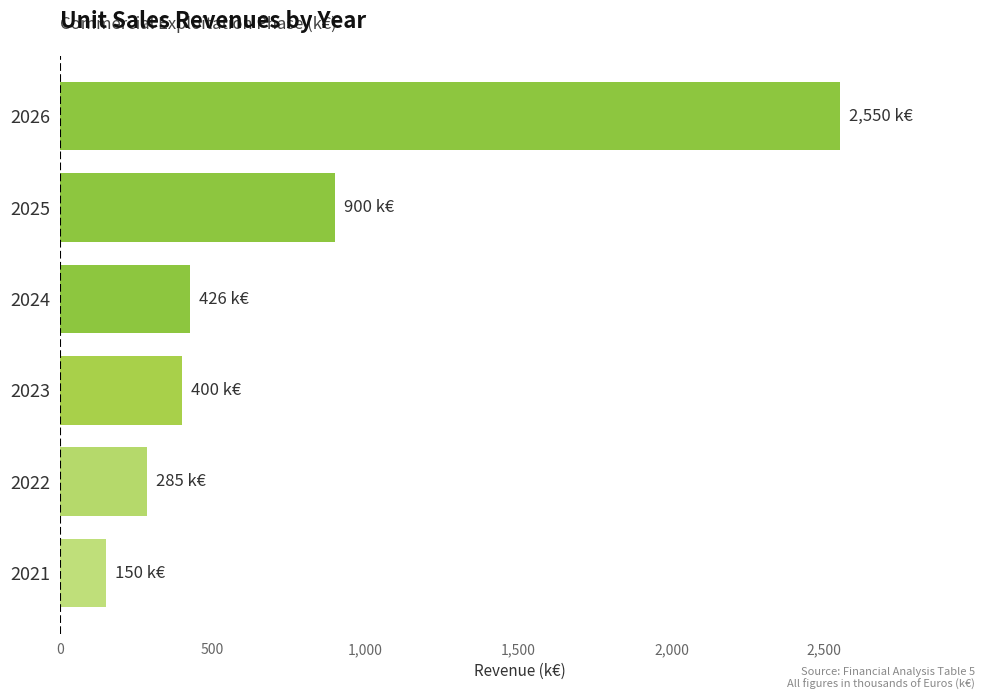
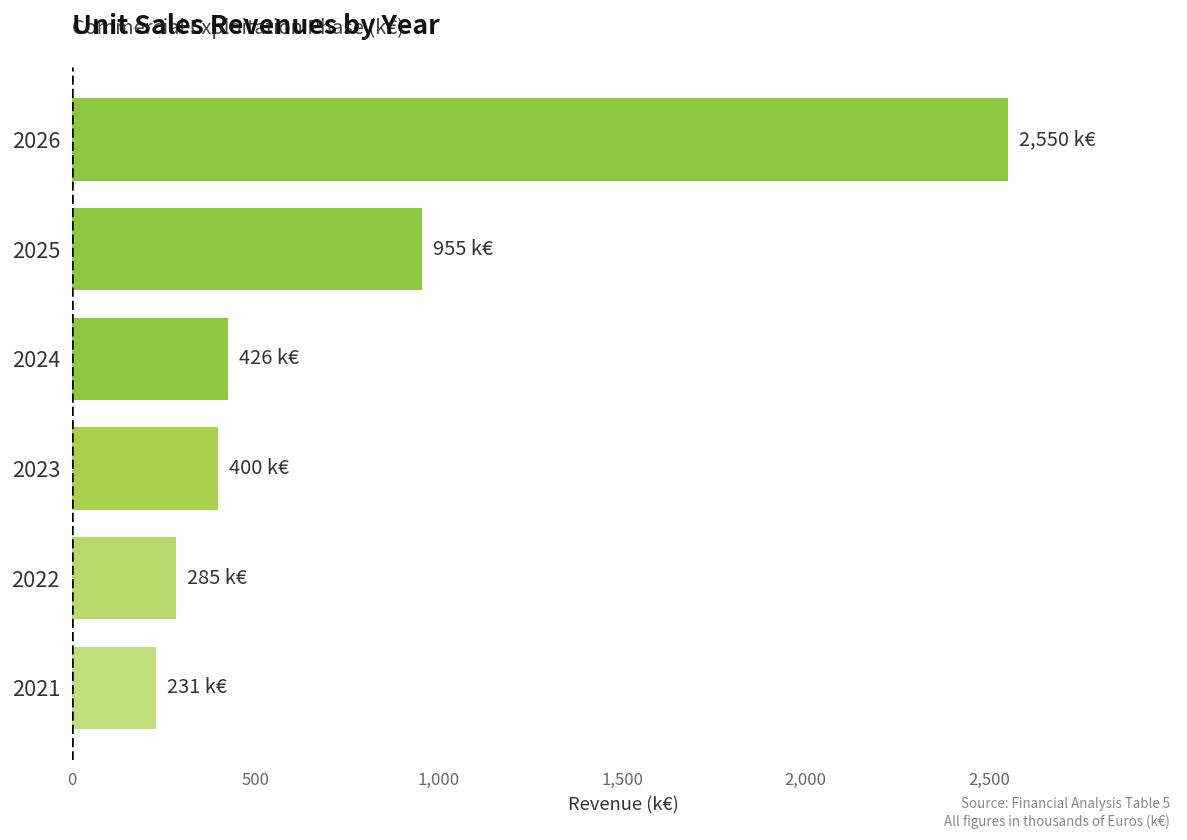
  {
    "2026": "2,550",
-   "2025": "900",
+   "2025": "955",
    "2024": "426",
    "2023": "400",
    "2022": "285",
-   "2021": "150"
+   "2021": "231"
  }
